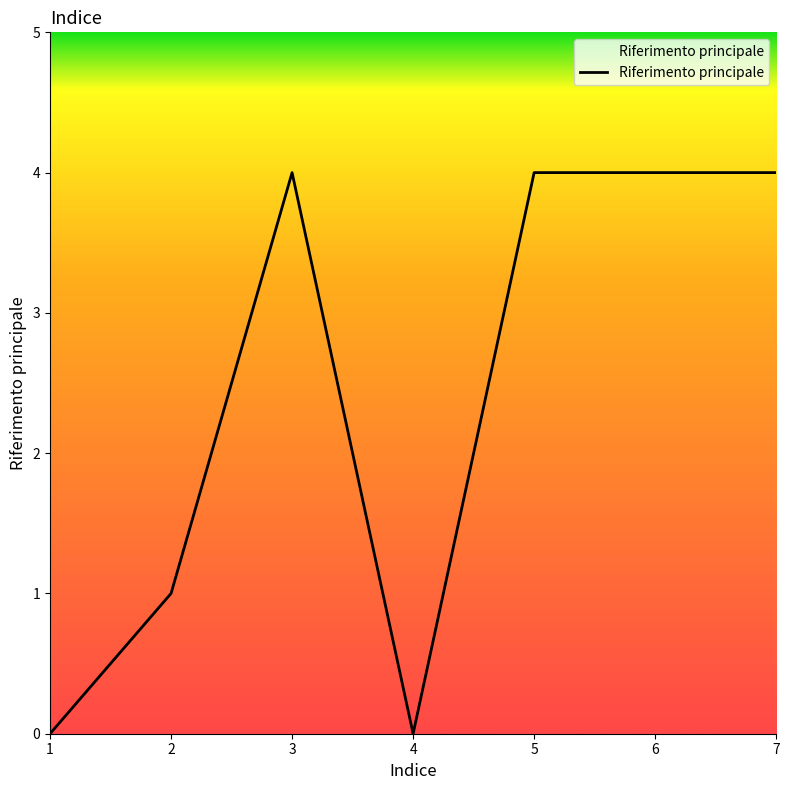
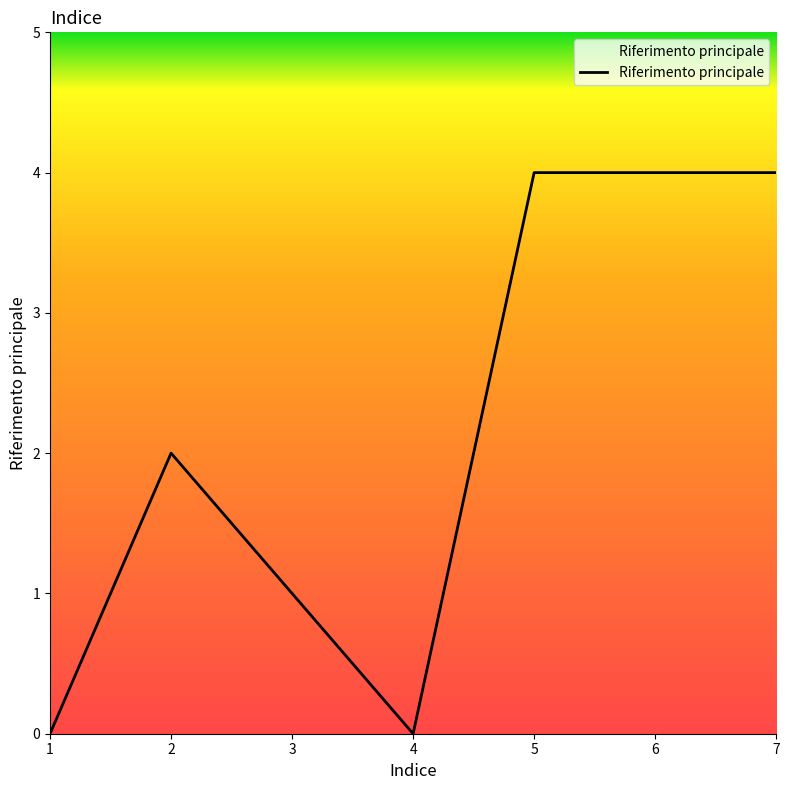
  {
    "1": 0,
-   "2": 1,
-   "3": 4,
+   "2": 2,
+   "3": 1,
    "4": 0,
    "5": 4,
    "6": 4,
    "7": 4
  }
